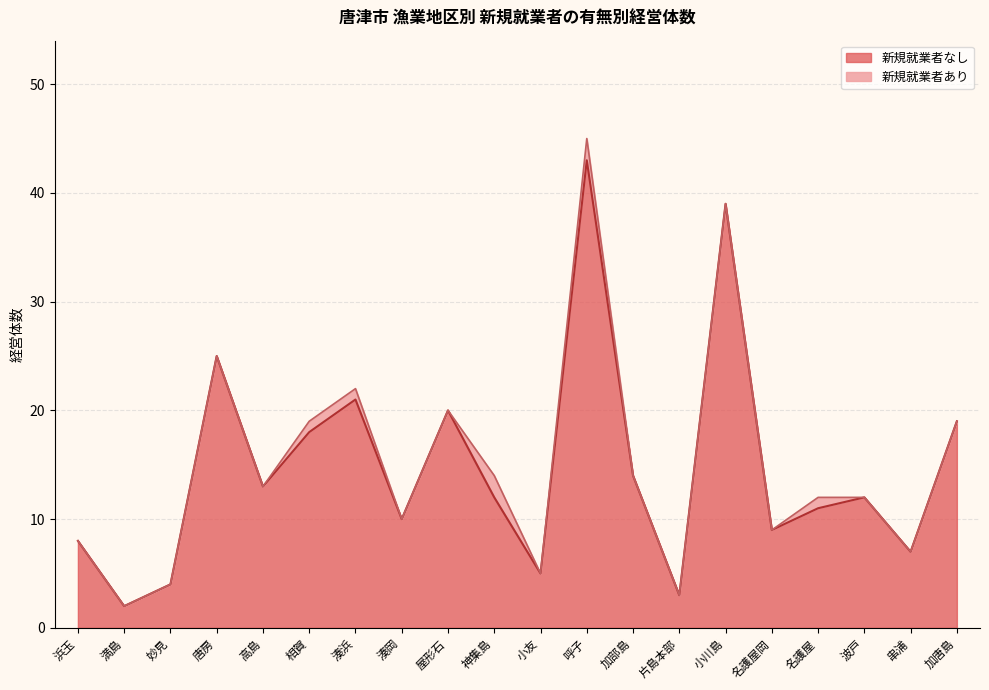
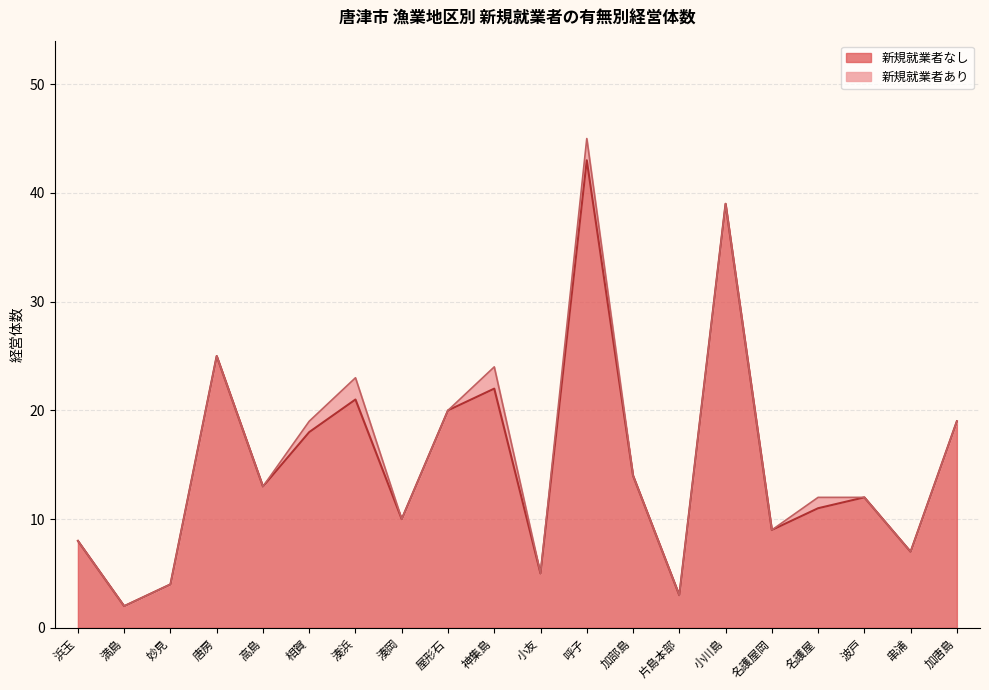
  {
    "新規就業者なし": {
      "相賀": 18,
      "湊浜": 21,
-     "神集島": 12,
+     "神集島": 22,
      "呼子": 43,
      "名護屋": 11
    },
    "新規就業者あり": {
      "相賀": 1,
-     "湊浜": 1,
+     "湊浜": 2,
      "神集島": 2,
      "呼子": 2,
      "名護屋": 1
    }
  }
